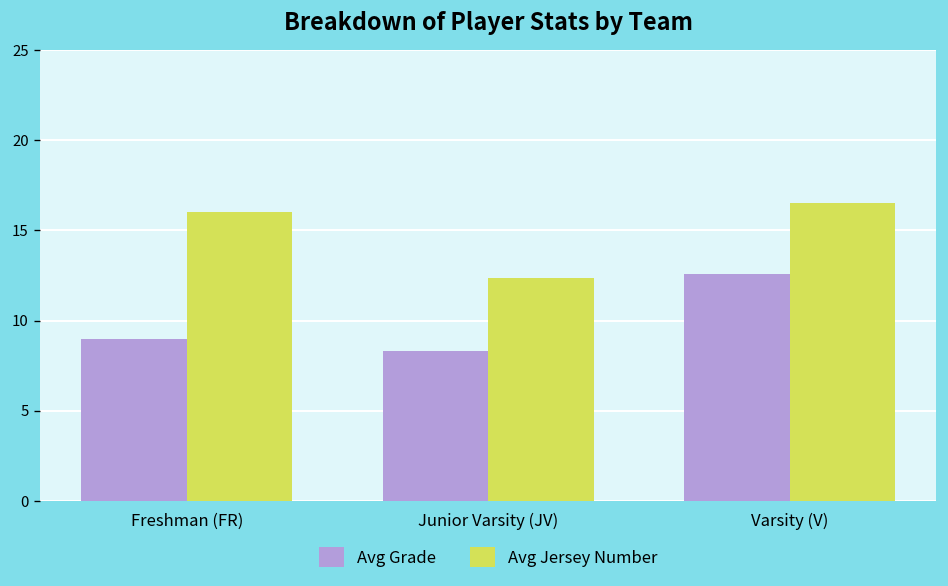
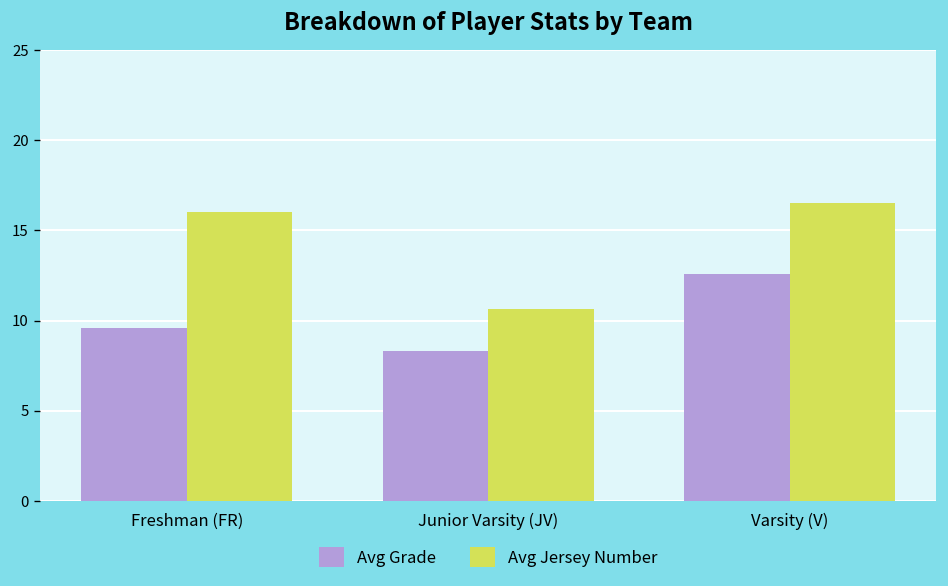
  {
    "Avg Grade": {
-     "Freshman (FR)": 9.0,
+     "Freshman (FR)": 9.6,
      "Junior Varsity (JV)": 8.3,
      "Varsity (V)": 12.6
    },
    "Avg Jersey Number": {
      "Freshman (FR)": 16.0,
-     "Junior Varsity (JV)": 12.4,
+     "Junior Varsity (JV)": 10.7,
      "Varsity (V)": 16.5
    }
  }
